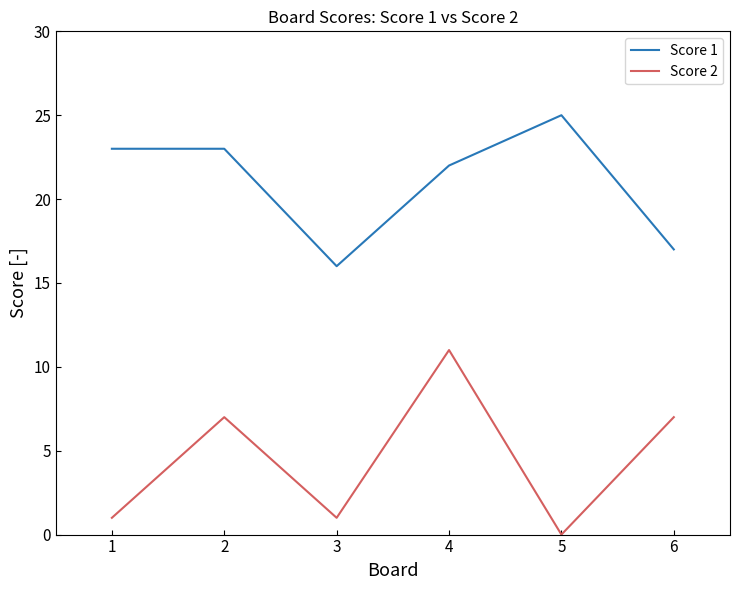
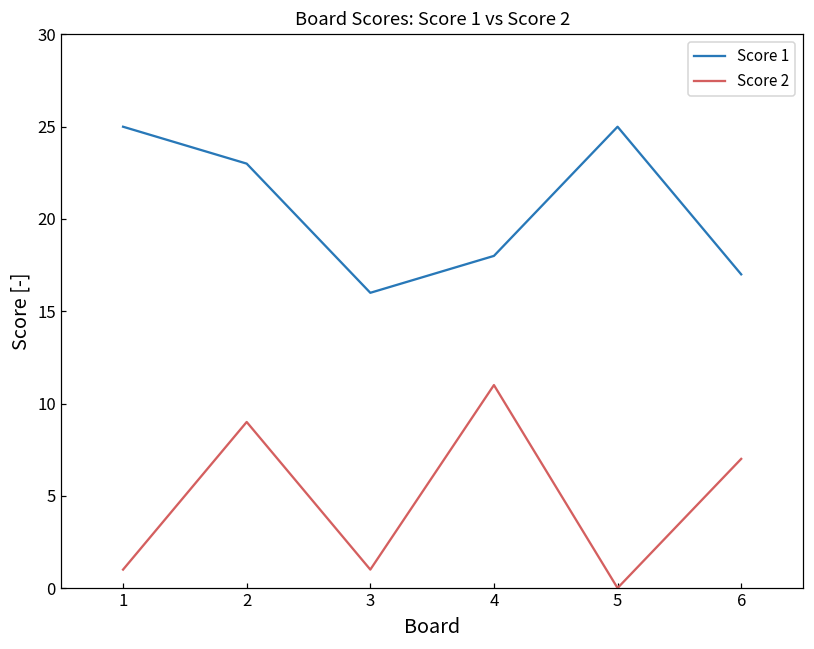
  {
    "Score 1": {
-     "1": 23,
+     "1": 25,
      "2": 23,
      "3": 16,
-     "4": 22,
+     "4": 18,
      "5": 25,
      "6": 17
    },
    "Score 2": {
      "1": 1,
-     "2": 7,
+     "2": 9,
      "3": 1,
      "4": 11,
      "5": 0,
      "6": 7
    }
  }
